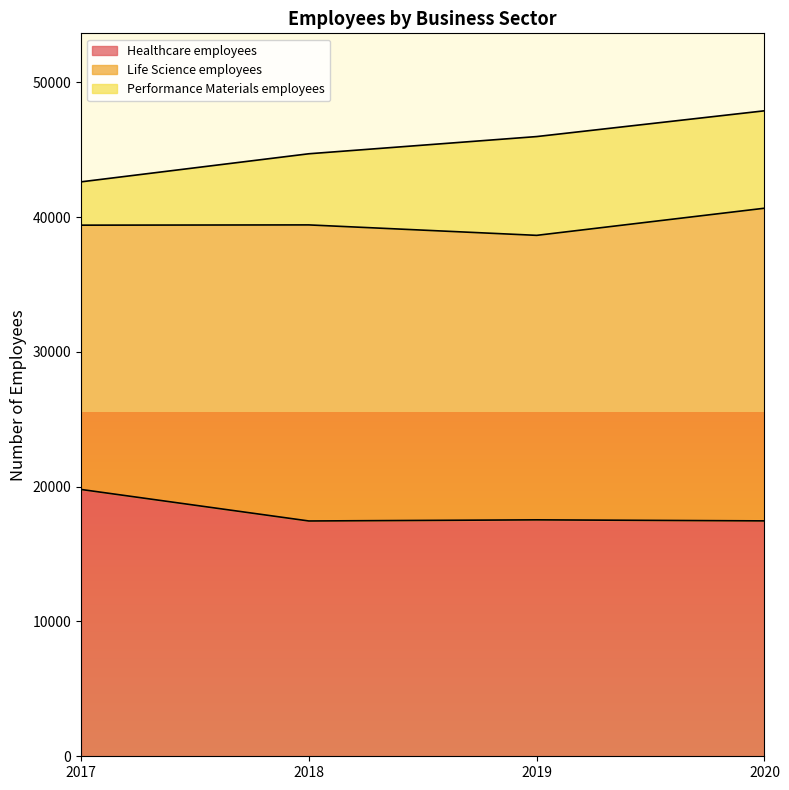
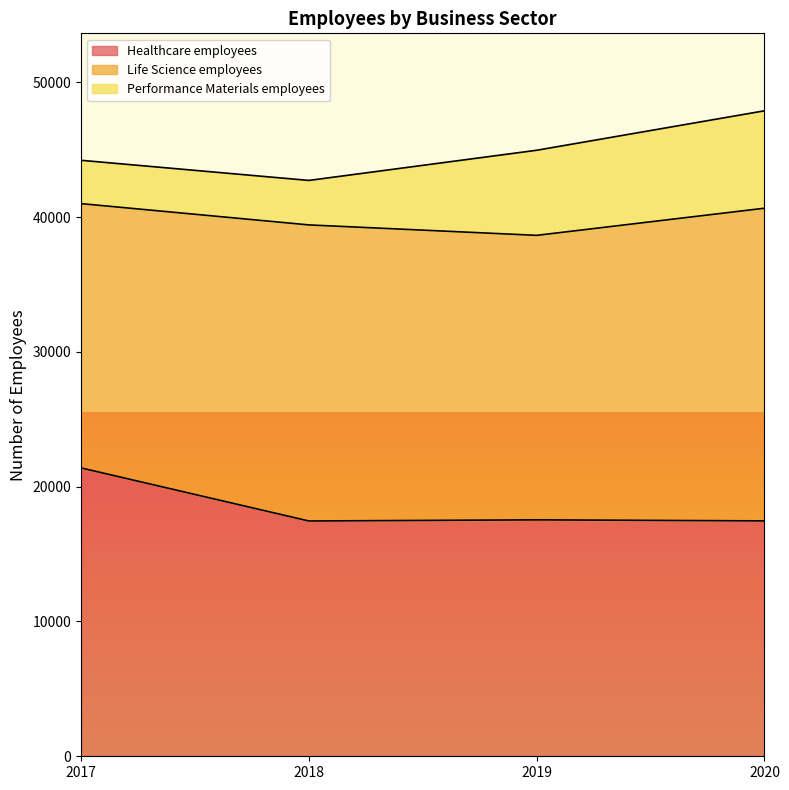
  {
    "Healthcare employees": {
-     "2017": 19800,
+     "2017": 21400,
      "2018": 17500,
      "2019": 17500,
      "2020": 17500
    },
    "Life Science employees": {
      "2017": 19600,
      "2018": 22000,
      "2019": 21100,
      "2020": 23200
    },
    "Performance Materials employees": {
      "2017": 3200,
-     "2018": 5300,
-     "2019": 7300,
+     "2018": 3300,
+     "2019": 6300,
      "2020": 7200
    }
  }
